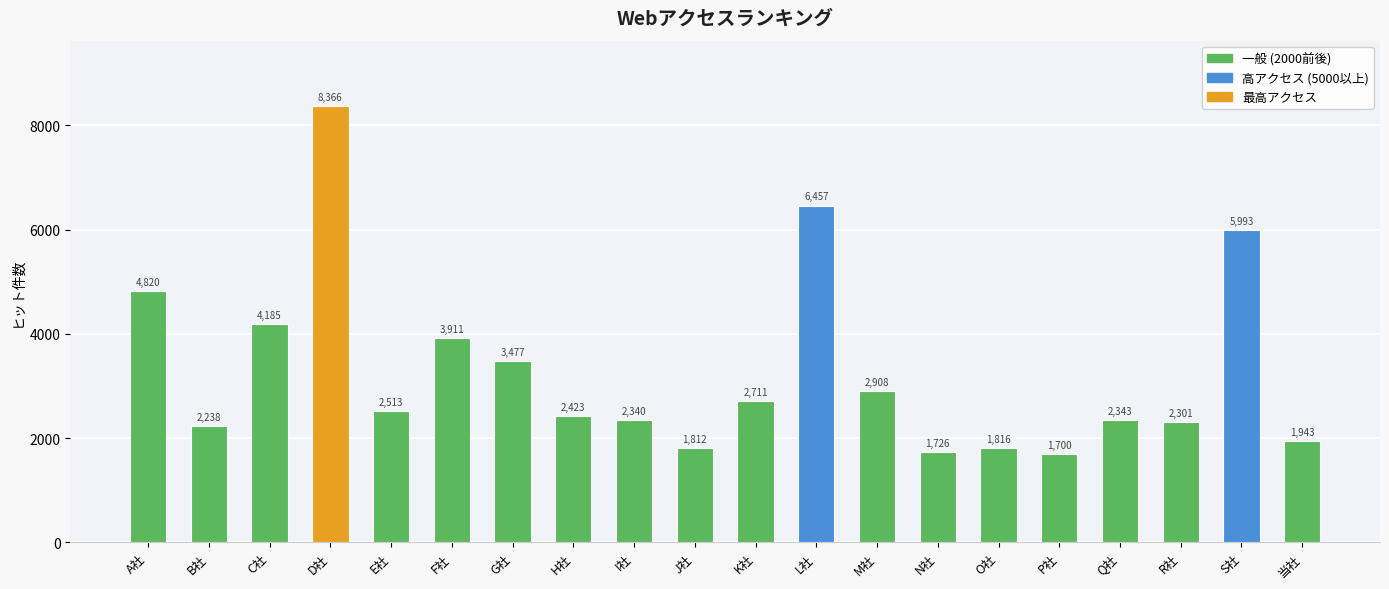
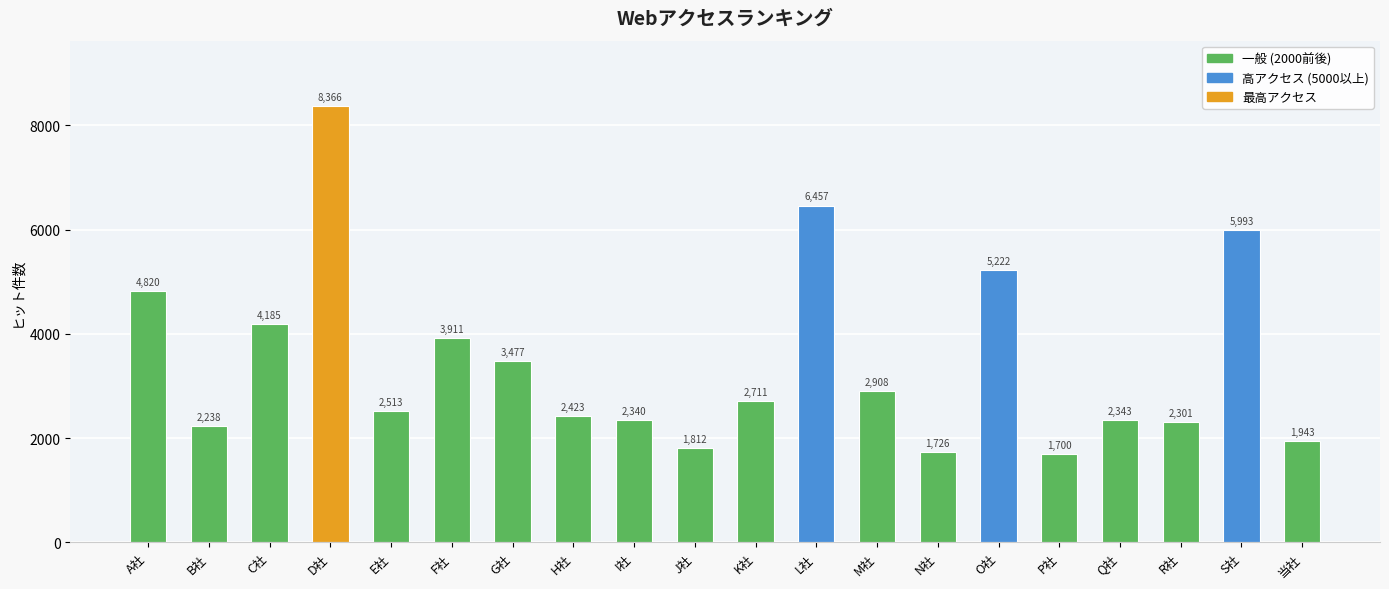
  {
    "A社": "4,820",
    "B社": "2,238",
    "C社": "4,185",
    "D社": "8,366",
    "E社": "2,513",
    "F社": "3,911",
    "G社": "3,477",
    "H社": "2,423",
    "I社": "2,340",
    "J社": "1,812",
    "K社": "2,711",
    "L社": "6,457",
    "M社": "2,908",
    "N社": "1,726",
-   "O社": "1,816",
+   "O社": "5,222",
    "P社": "1,700",
    "Q社": "2,343",
    "R社": "2,301",
    "S社": "5,993",
    "当社": "1,943"
  }
